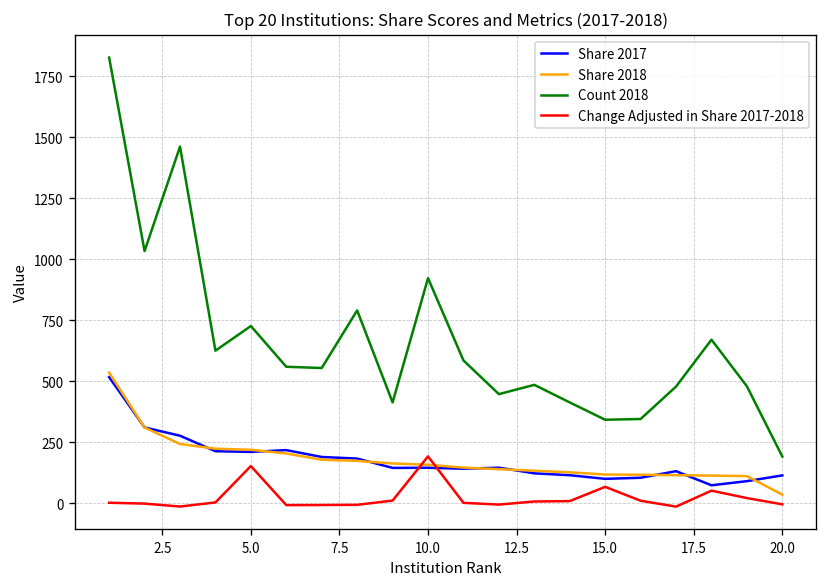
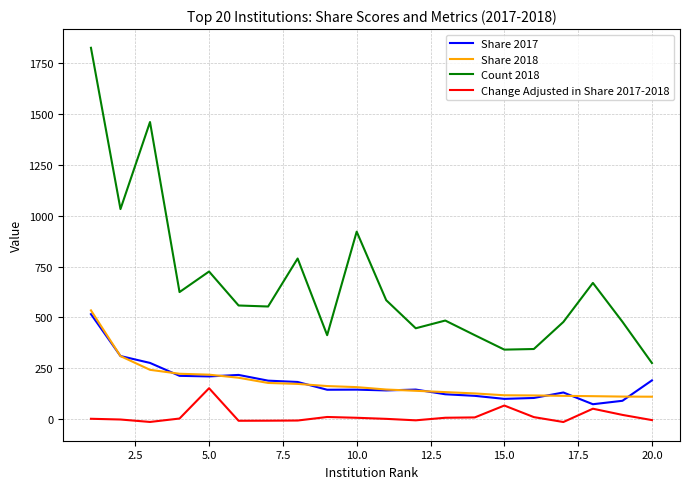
  {
    "Share 2017": {
      "15.0": 100,
-     "20.0": 110
+     "20.0": 190
    },
    "Share 2018": {
      "15.0": 120,
-     "20.0": 40
+     "20.0": 110
    },
    "Count 2018": {
      "5.0": 730,
      "10.0": 920,
      "15.0": 340,
-     "20.0": 190
+     "20.0": 280
    },
    "Change Adjusted in Share 2017-2018": {
      "5.0": 150,
-     "10.0": 190,
+     "10.0": 10,
      "15.0": 70,
      "20.0": 0
    }
  }
